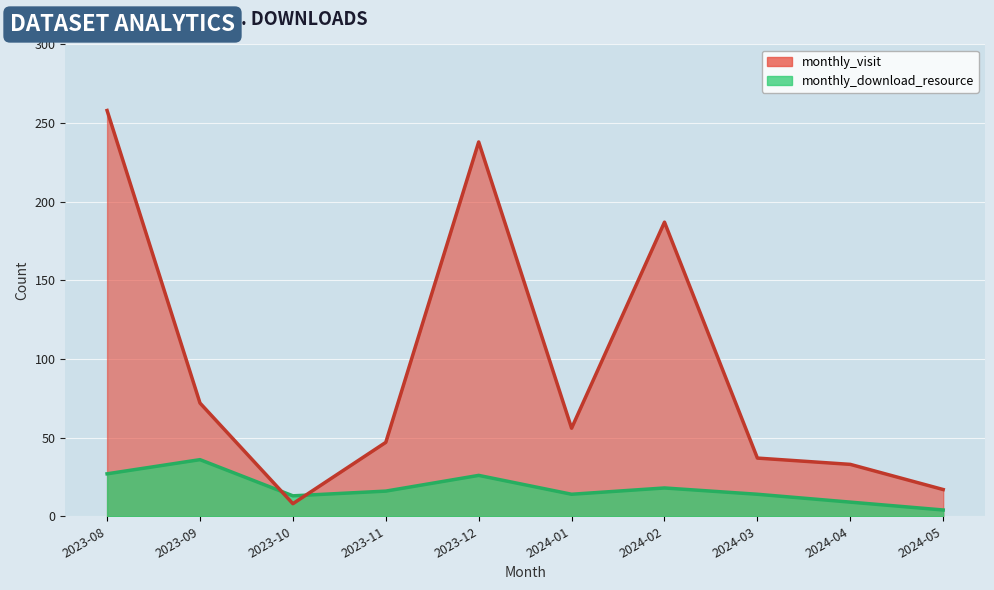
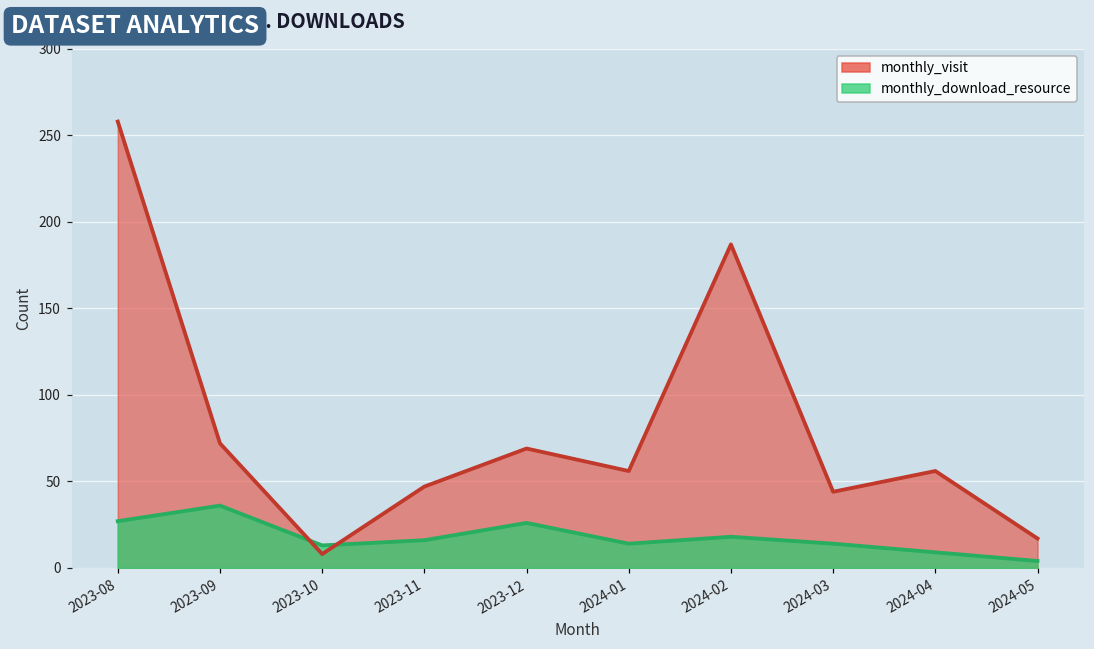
  {
    "monthly_download_resource": {
      "2023-08": 27,
      "2023-09": 36,
      "2023-10": 13,
      "2023-11": 16,
      "2023-12": 26,
      "2024-01": 14,
      "2024-02": 18,
      "2024-03": 14,
      "2024-04": 9,
      "2024-05": 4
    },
    "monthly_visit": {
      "2023-08": 258,
      "2023-09": 72,
      "2023-10": 8,
      "2023-11": 47,
-     "2023-12": 238,
+     "2023-12": 69,
      "2024-01": 56,
      "2024-02": 187,
-     "2024-03": 37,
-     "2024-04": 33,
+     "2024-03": 44,
+     "2024-04": 56,
      "2024-05": 17
    }
  }
